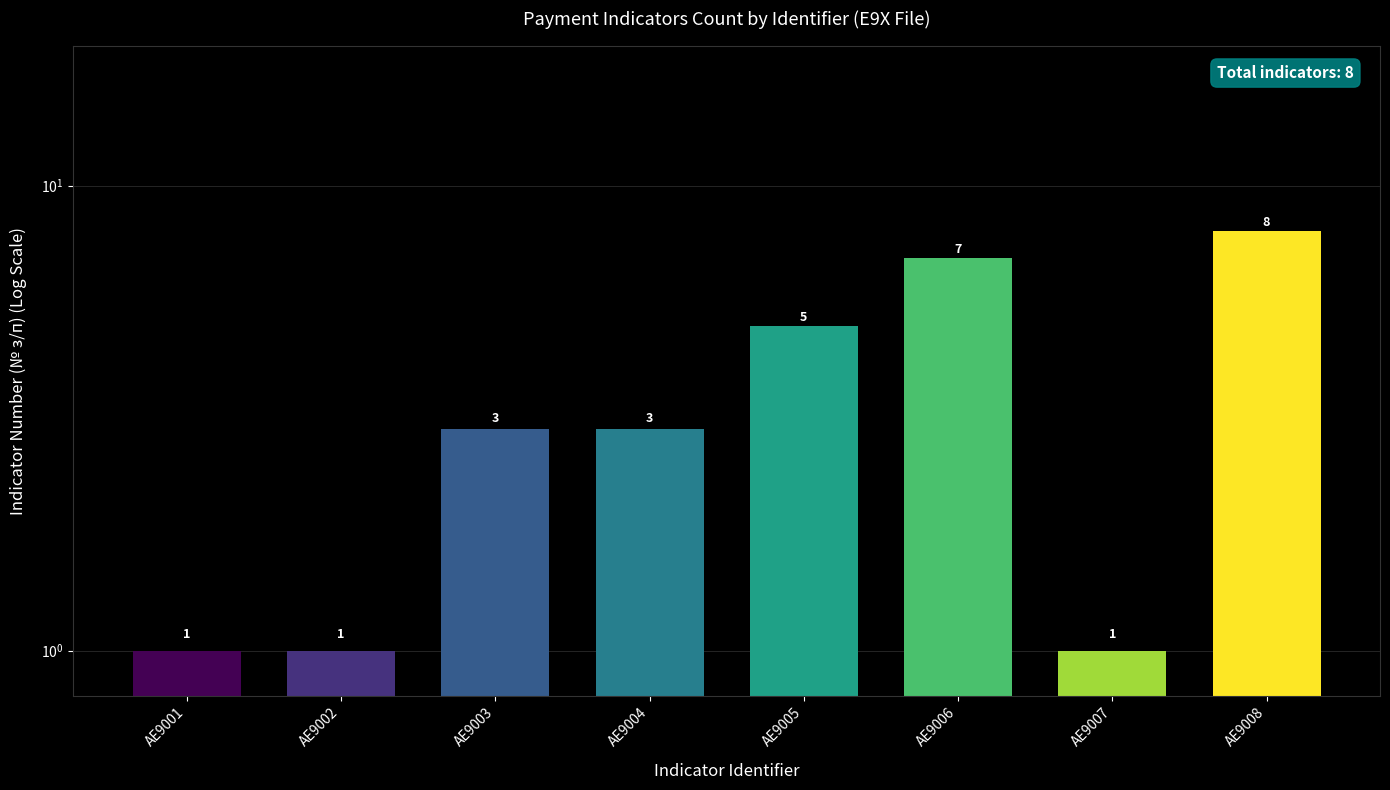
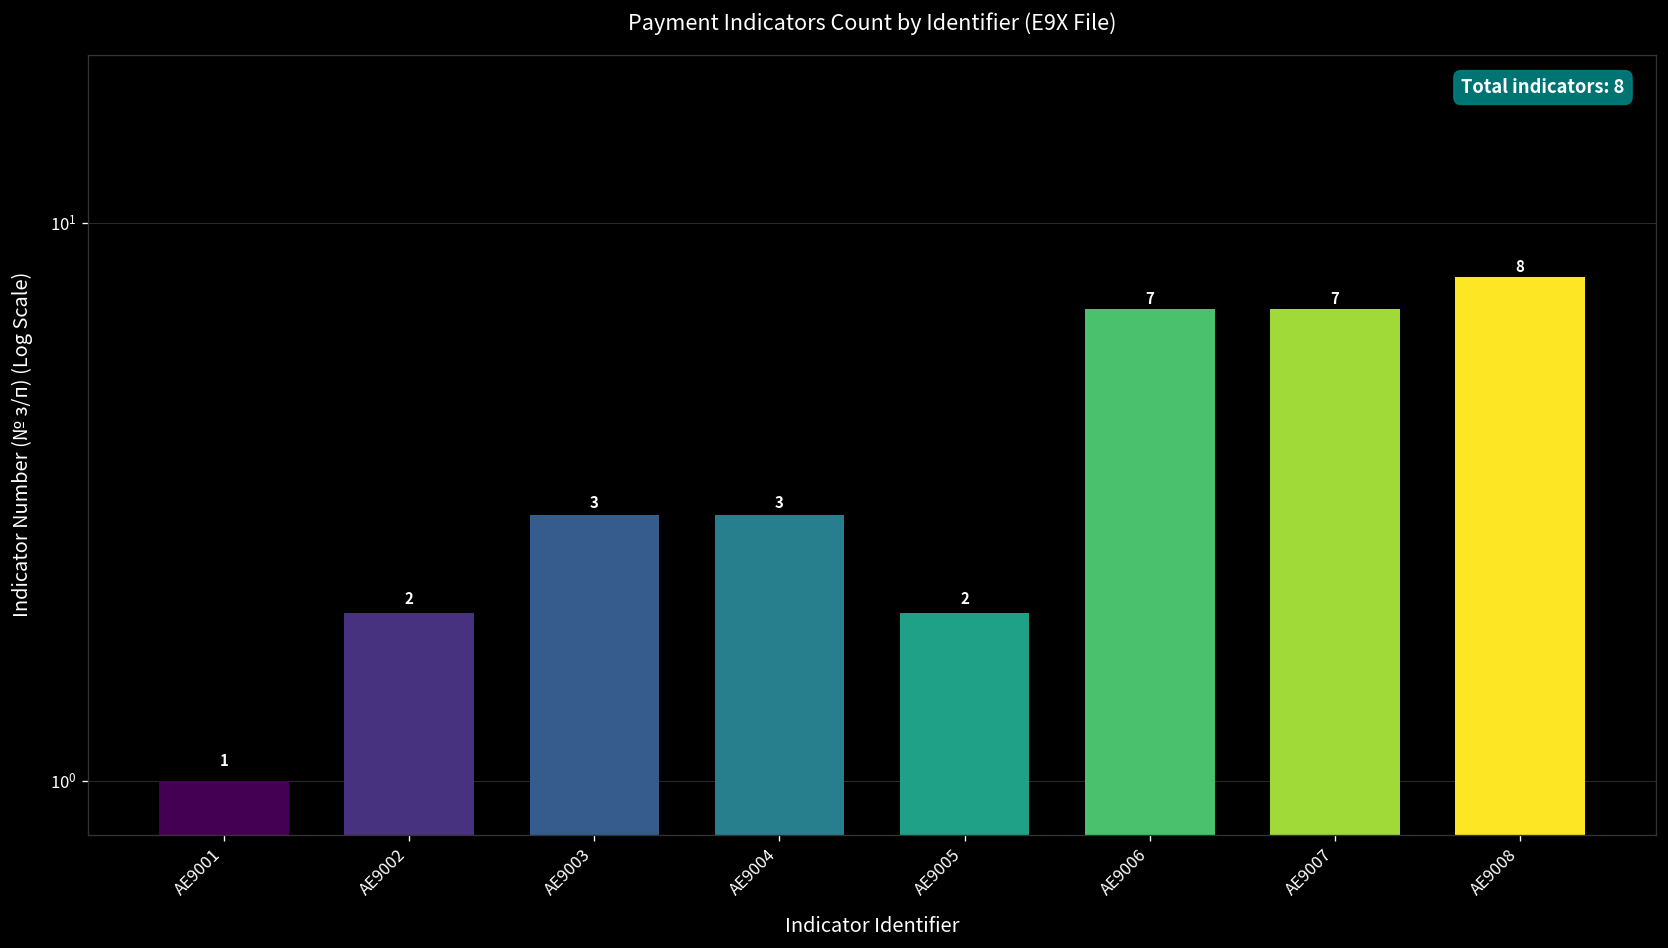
  {
    "AE9001": 1,
-   "AE9002": 1,
+   "AE9002": 2,
    "AE9003": 3,
    "AE9004": 3,
-   "AE9005": 5,
+   "AE9005": 2,
    "AE9006": 7,
-   "AE9007": 1,
+   "AE9007": 7,
    "AE9008": 8
  }
